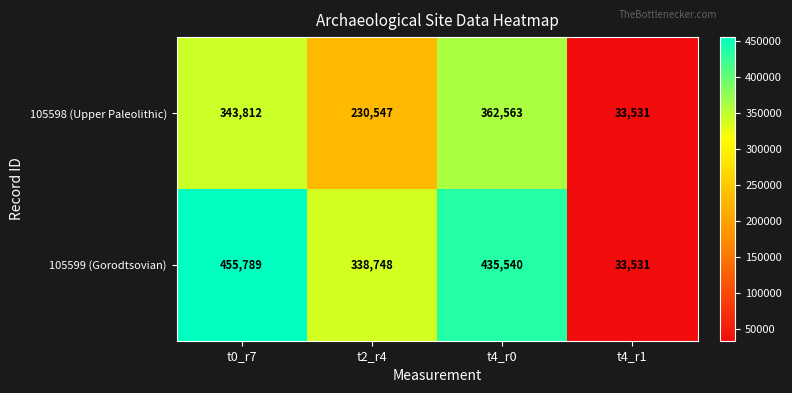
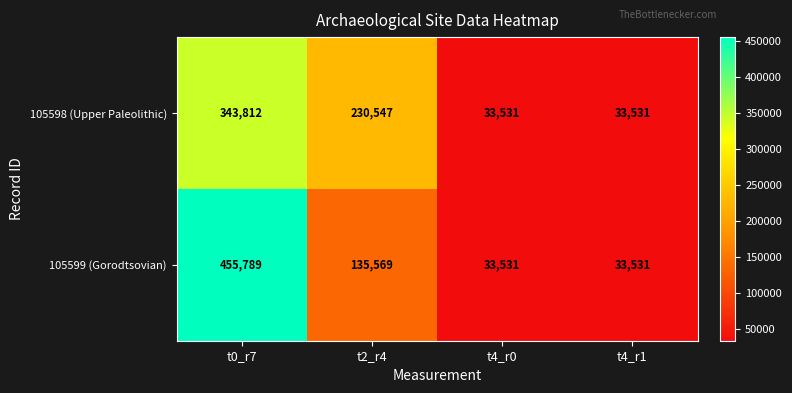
  {
    "105598 (Upper Paleolithic)": {
      "t0_r7": "343,812",
      "t2_r4": "230,547",
-     "t4_r0": "362,563",
+     "t4_r0": "33,531",
      "t4_r1": "33,531"
    },
    "105599 (Gorodtsovian)": {
      "t0_r7": "455,789",
-     "t2_r4": "338,748",
-     "t4_r0": "435,540",
+     "t2_r4": "135,569",
+     "t4_r0": "33,531",
      "t4_r1": "33,531"
    }
  }
